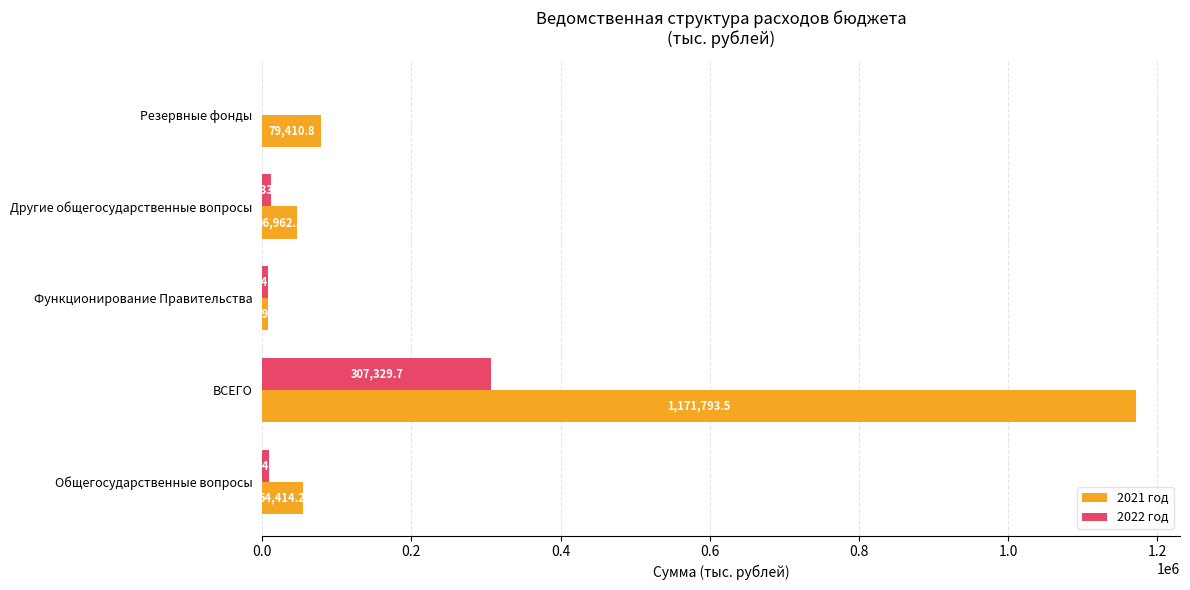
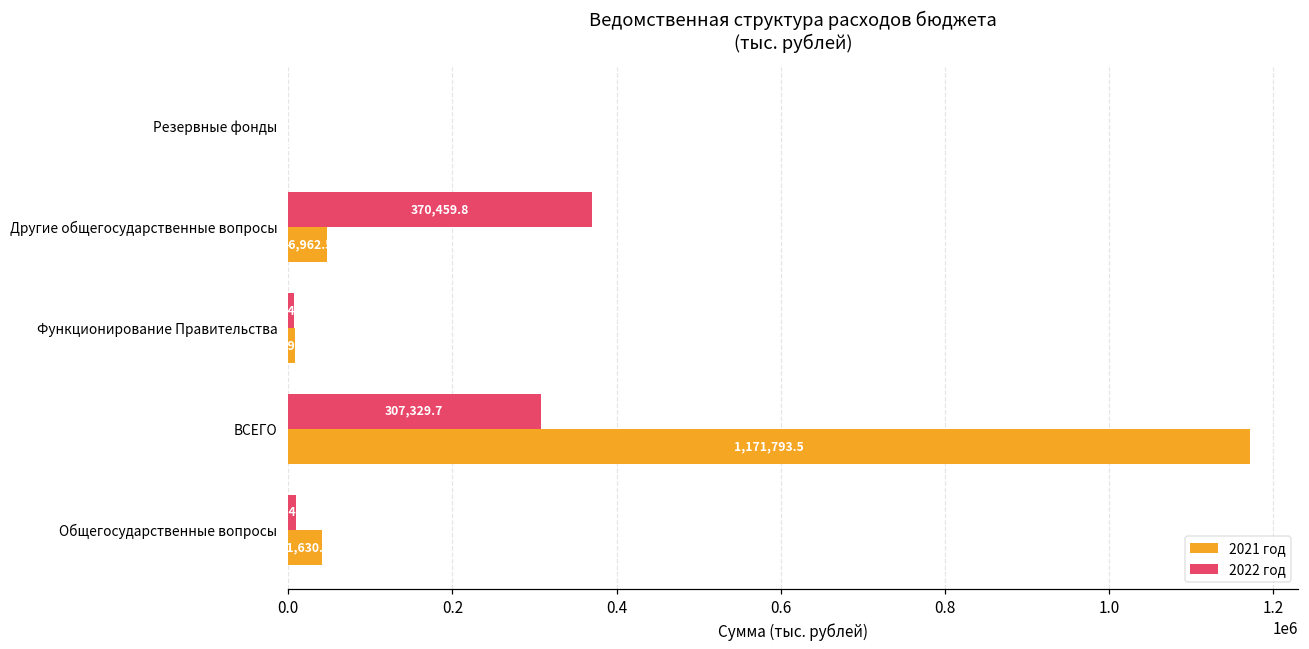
  {
    "2021 год": {
-     "Резервные фонды": "80000",
+     "Резервные фонды": "0",
      "Другие общегосударственные вопросы": "46,962.5",
      "ВСЕГО": "1,171,793.5",
-     "Общегосударственные вопросы": "54,414.2"
+     "Общегосударственные вопросы": "41,630.9"
    },
    "2022 год": {
      "Резервные фонды": "0",
-     "Другие общегосударственные вопросы": "10000",
+     "Другие общегосударственные вопросы": "370000",
      "Функционирование Правительства": "10000",
      "Общегосударственные вопросы": "10000"
    }
  }
